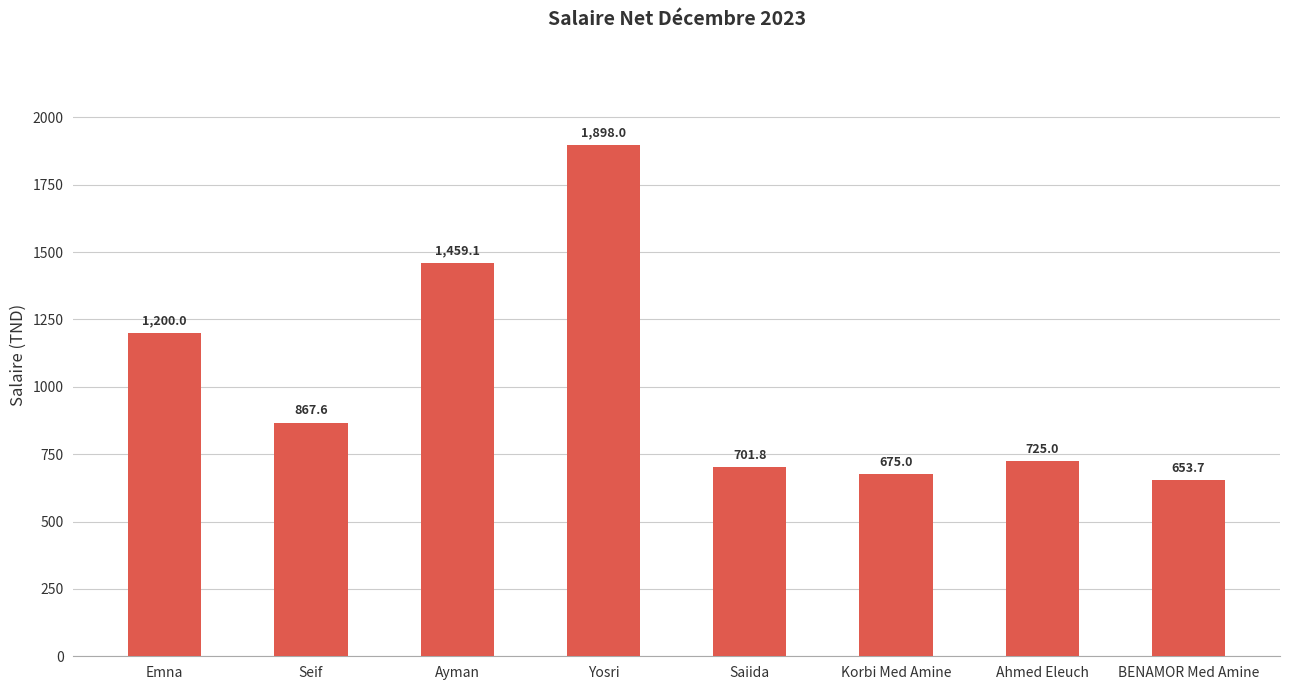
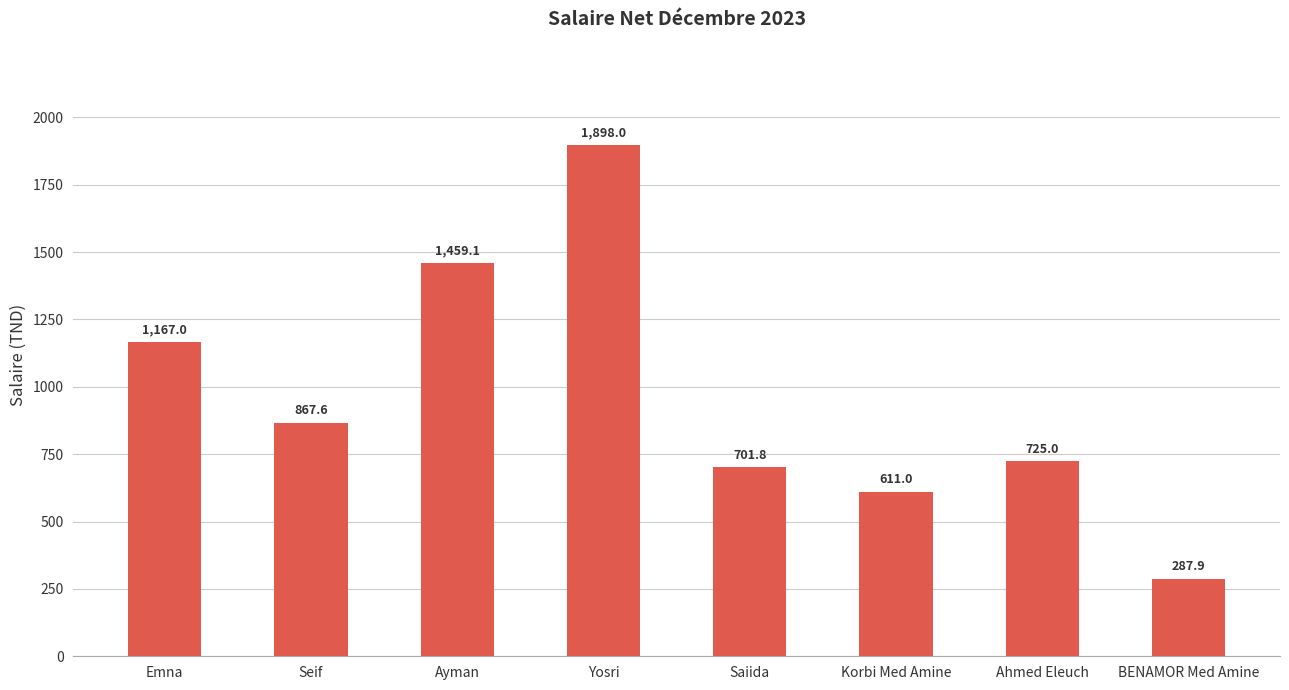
  {
-   "Emna": "1,200.0",
+   "Emna": "1,167.0",
    "Seif": "867.6",
    "Ayman": "1,459.1",
    "Yosri": "1,898.0",
    "Saiida": "701.8",
-   "Korbi Med Amine": "675.0",
+   "Korbi Med Amine": "611.0",
    "Ahmed Eleuch": "725.0",
-   "BENAMOR Med Amine": "653.7"
+   "BENAMOR Med Amine": "287.9"
  }
